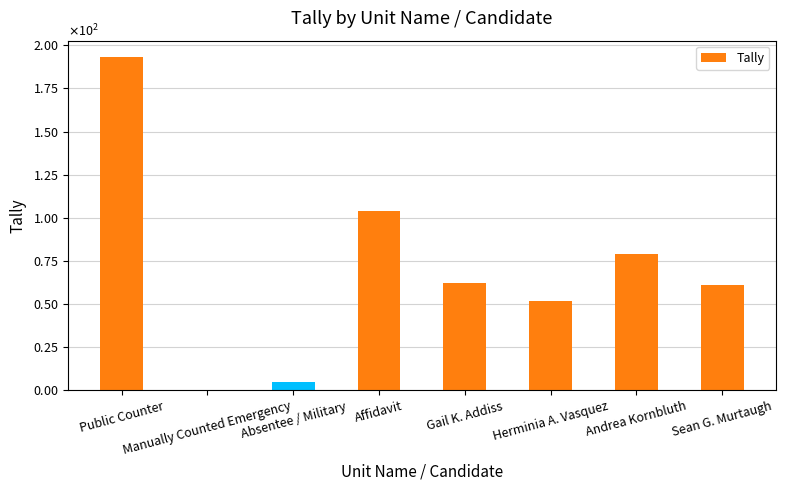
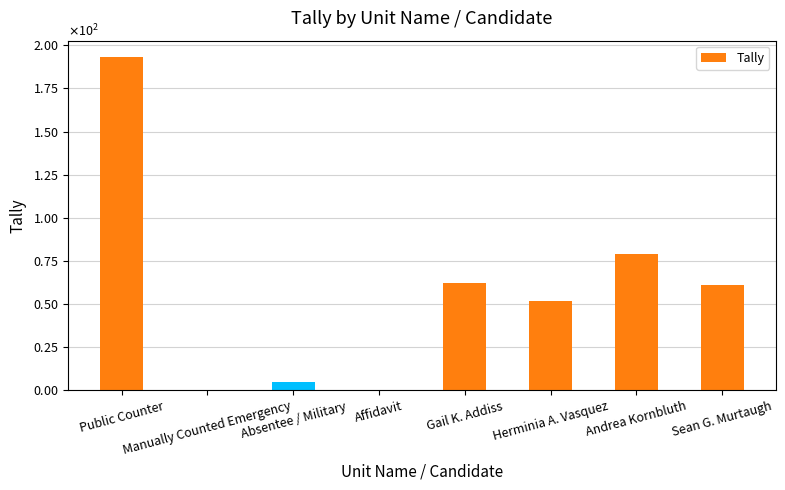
  {
    "Public Counter": 193,
    "Manually Counted Emergency": 0,
    "Absentee / Military": 5,
-   "Affidavit": 104,
+   "Affidavit": 0,
    "Gail K. Addiss": 62,
    "Herminia A. Vasquez": 52,
    "Andrea Kornbluth": 79,
    "Sean G. Murtaugh": 61
  }
